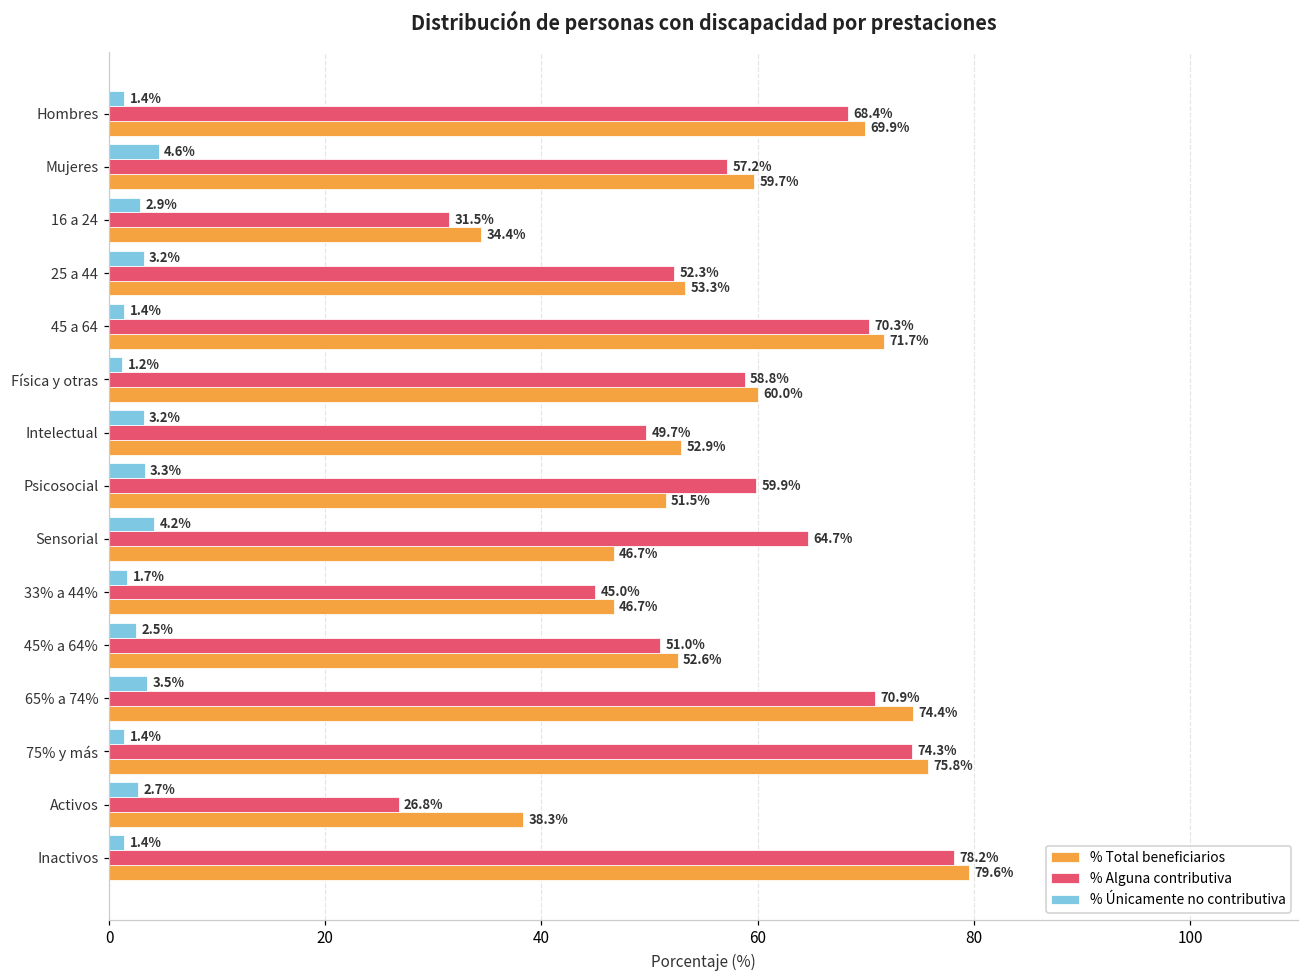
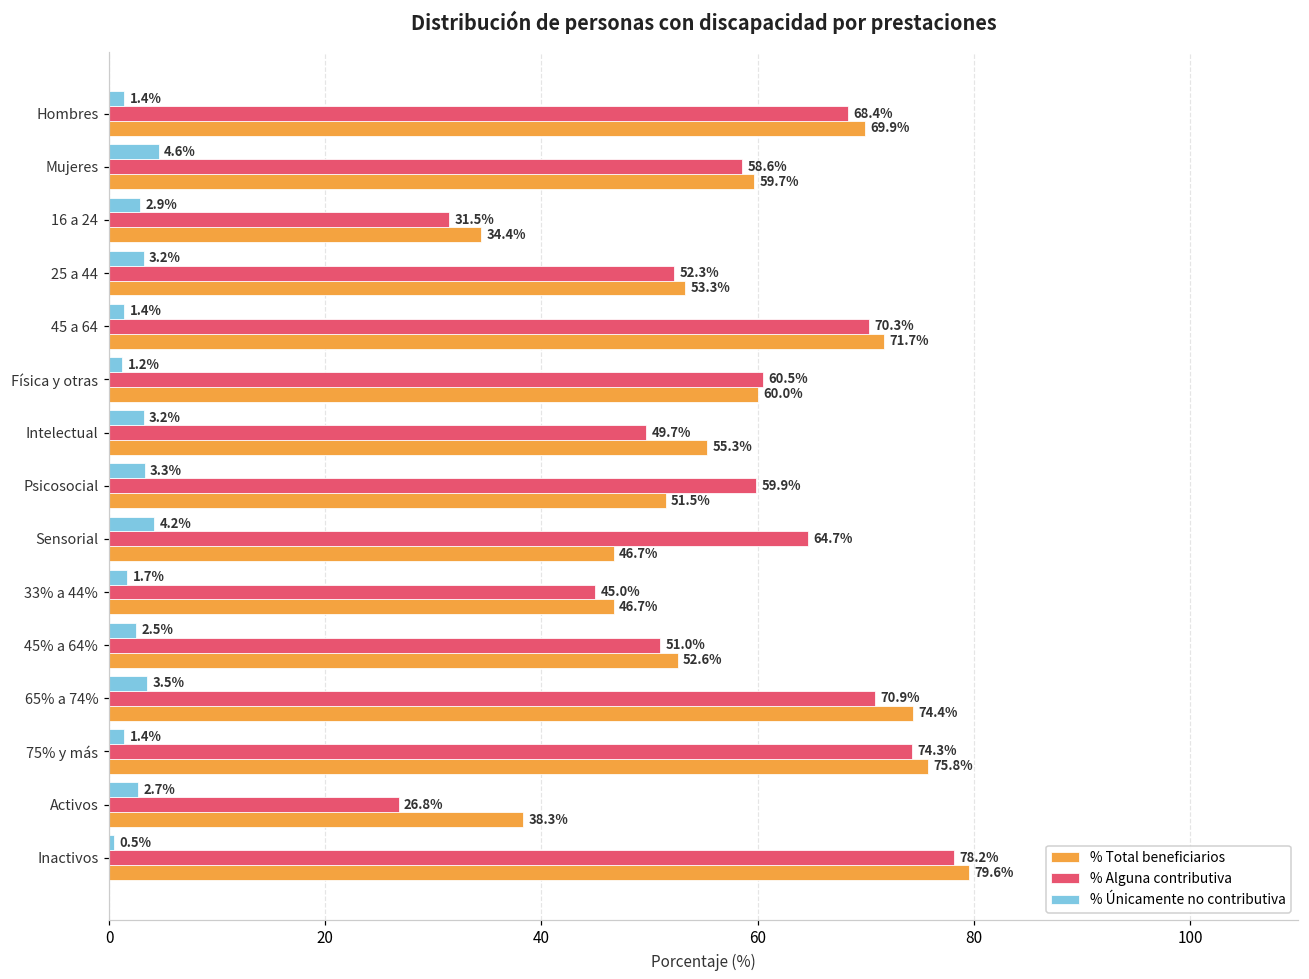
  {
    "% Total beneficiarios": {
      "Hombres": "69.9%",
      "Mujeres": "59.7%",
      "16 a 24": "34.4%",
      "25 a 44": "53.3%",
      "45 a 64": "71.7%",
      "Física y otras": "60.0%",
-     "Intelectual": "52.9%",
+     "Intelectual": "55.3%",
      "Psicosocial": "51.5%",
      "Sensorial": "46.7%",
      "33% a 44%": "46.7%",
      "45% a 64%": "52.6%",
      "65% a 74%": "74.4%",
      "75% y más": "75.8%",
      "Activos": "38.3%",
      "Inactivos": "79.6%"
    },
    "% Alguna contributiva": {
      "Hombres": "68.4%",
-     "Mujeres": "57.2%",
+     "Mujeres": "58.6%",
      "16 a 24": "31.5%",
      "25 a 44": "52.3%",
      "45 a 64": "70.3%",
-     "Física y otras": "58.8%",
+     "Física y otras": "60.5%",
      "Intelectual": "49.7%",
      "Psicosocial": "59.9%",
      "Sensorial": "64.7%",
      "33% a 44%": "45.0%",
      "45% a 64%": "51.0%",
      "65% a 74%": "70.9%",
      "75% y más": "74.3%",
      "Activos": "26.8%",
      "Inactivos": "78.2%"
    },
    "% Únicamente no contributiva": {
      "Hombres": "1.4%",
      "Mujeres": "4.6%",
      "16 a 24": "2.9%",
      "25 a 44": "3.2%",
      "45 a 64": "1.4%",
      "Física y otras": "1.2%",
      "Intelectual": "3.2%",
      "Psicosocial": "3.3%",
      "Sensorial": "4.2%",
      "33% a 44%": "1.7%",
      "45% a 64%": "2.5%",
      "65% a 74%": "3.5%",
      "75% y más": "1.4%",
      "Activos": "2.7%",
-     "Inactivos": "1.4%"
+     "Inactivos": "0.5%"
    }
  }
